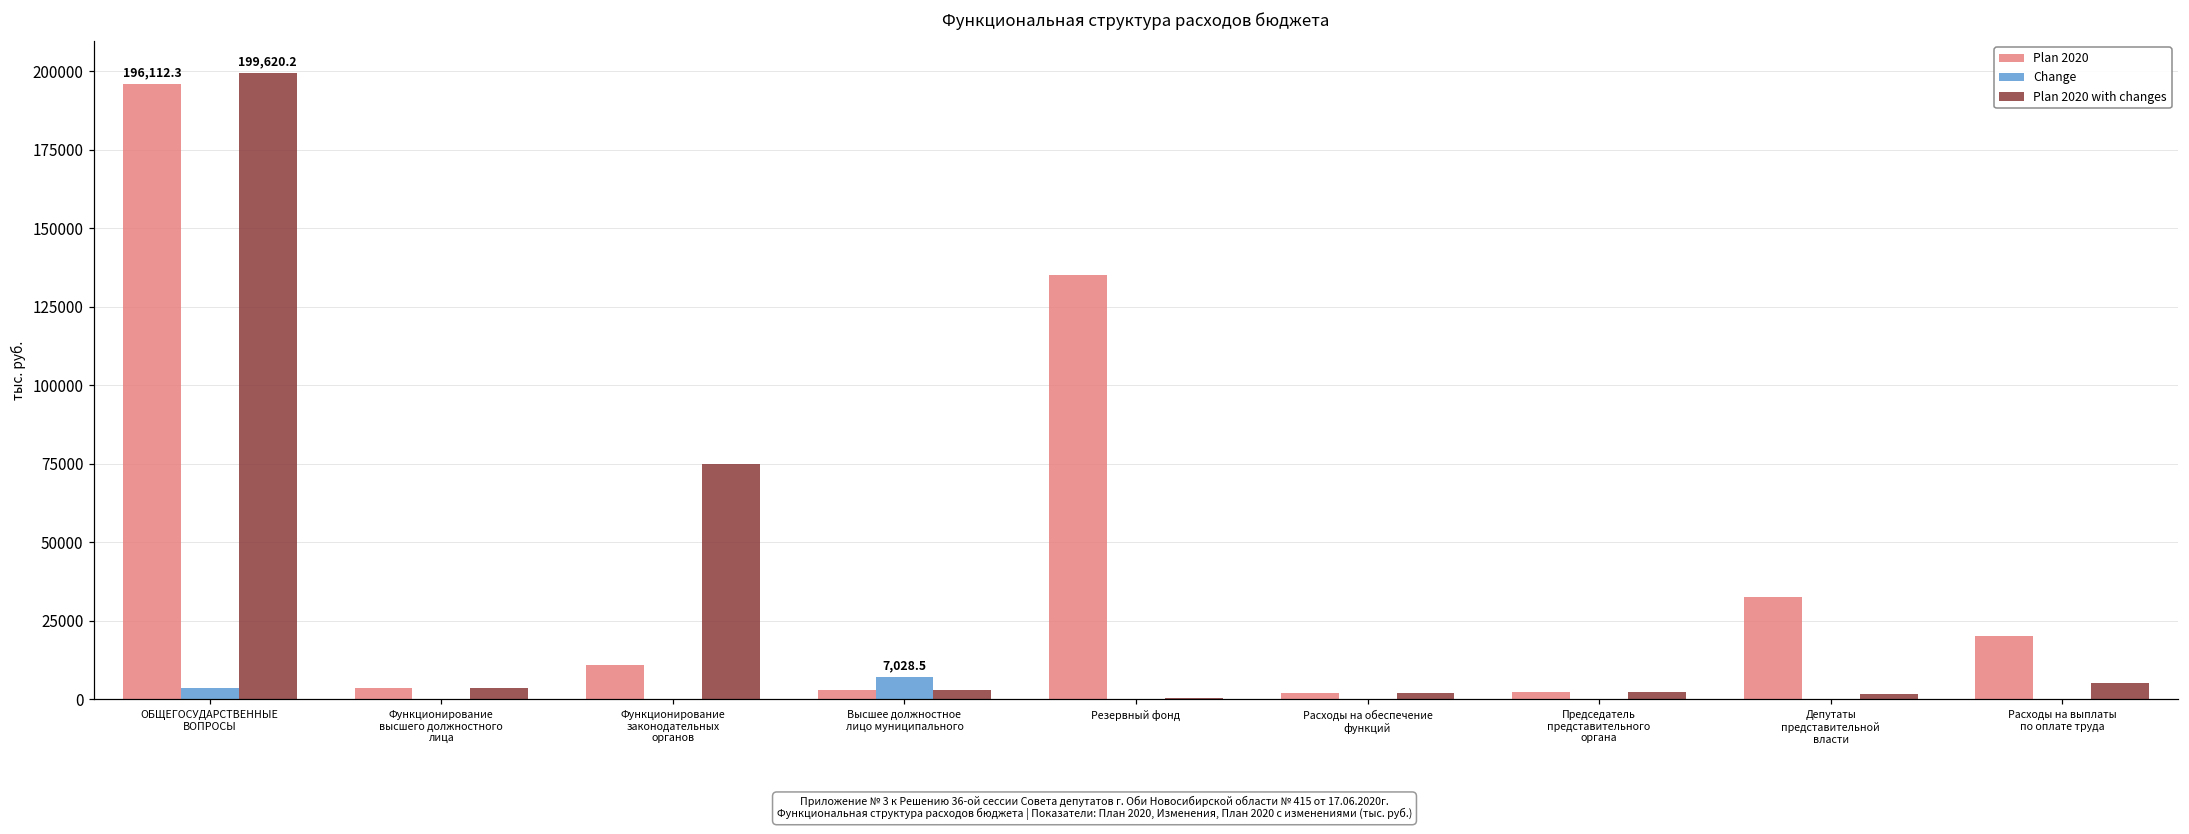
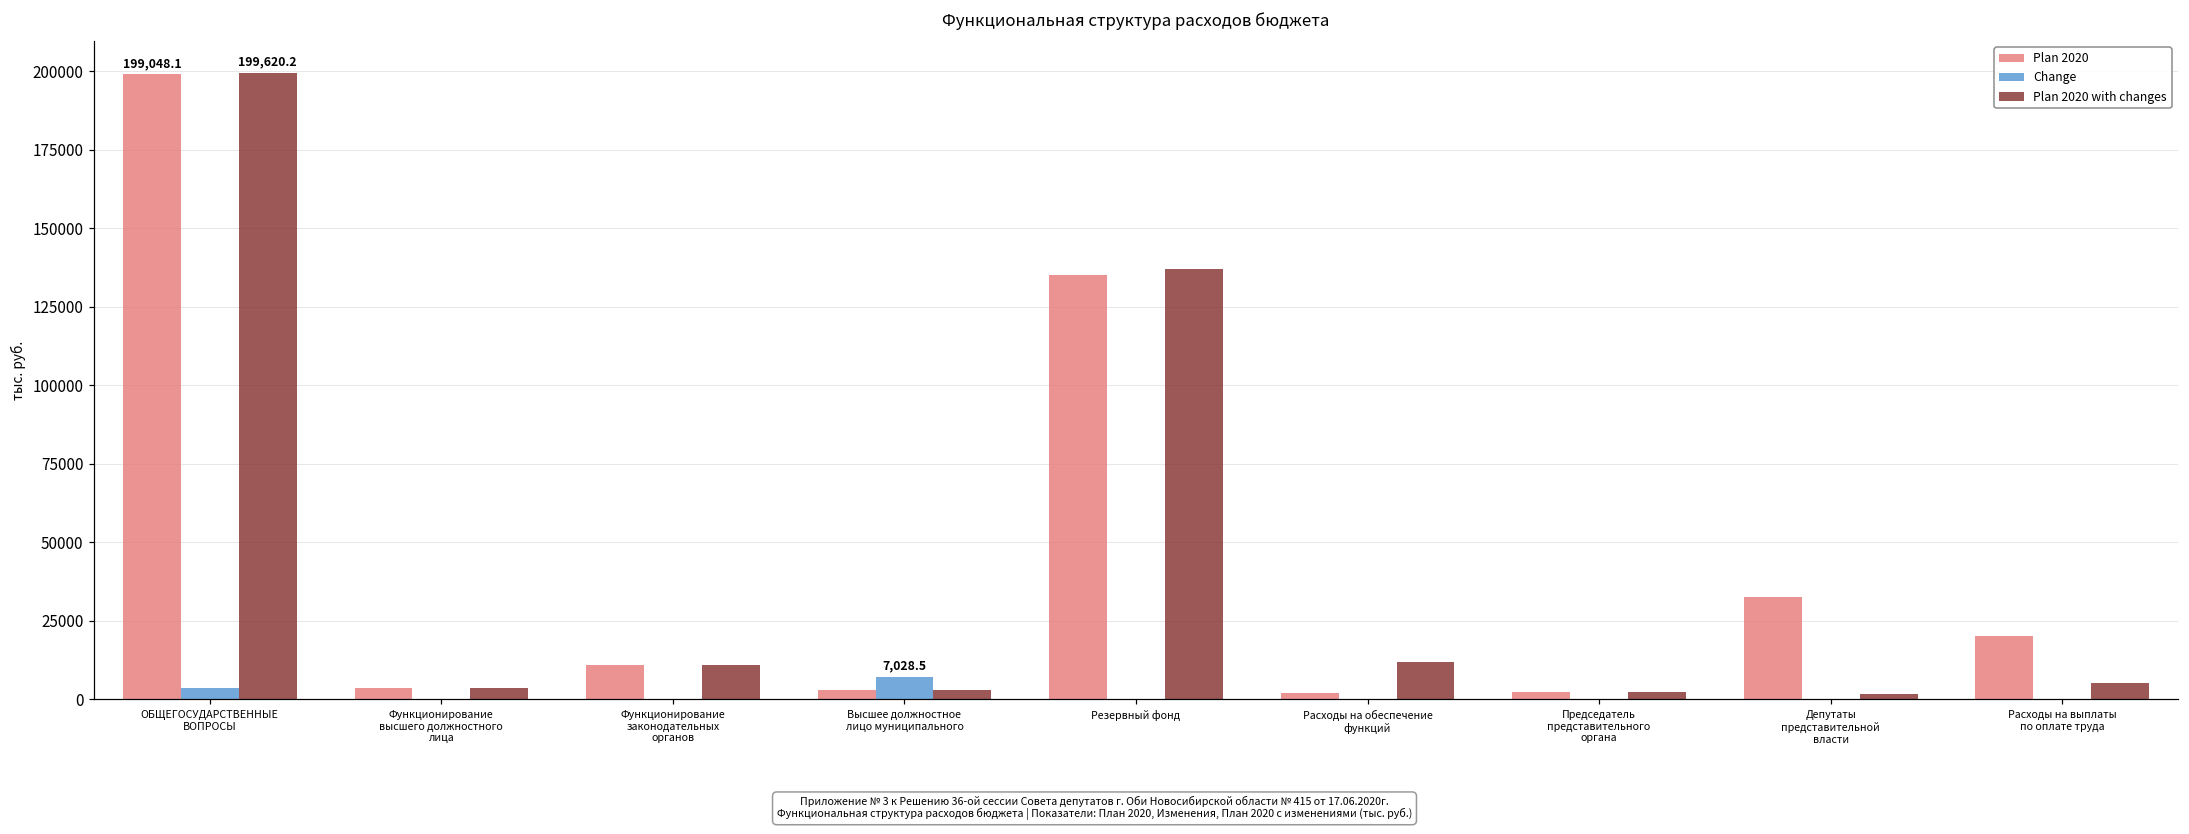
  {
    "Plan 2020": {
-     "ОБЩЕГОСУДАРСТВЕННЫЕ ВОПРОСЫ": "196,112.3"
+     "ОБЩЕГОСУДАРСТВЕННЫЕ ВОПРОСЫ": "199,048.1"
    },
    "Change": {
      "Высшее должностное лицо муниципального": "7,028.5"
    },
    "Plan 2020 with changes": {
      "Функционирование высшего должностного лица": "3000",
-     "Функционирование законодательных органов": "75000",
+     "Функционирование законодательных органов": "11000",
      "Высшее должностное лицо муниципального": "3000",
-     "Резервный фонд": "0",
-     "Расходы на обеспечение функций": "2000",
+     "Резервный фонд": "137000",
+     "Расходы на обеспечение функций": "12000",
      "Председатель представительного органа": "2000",
      "Депутаты представительной власти": "2000",
      "Расходы на выплаты по оплате труда": "5000"
    }
  }
